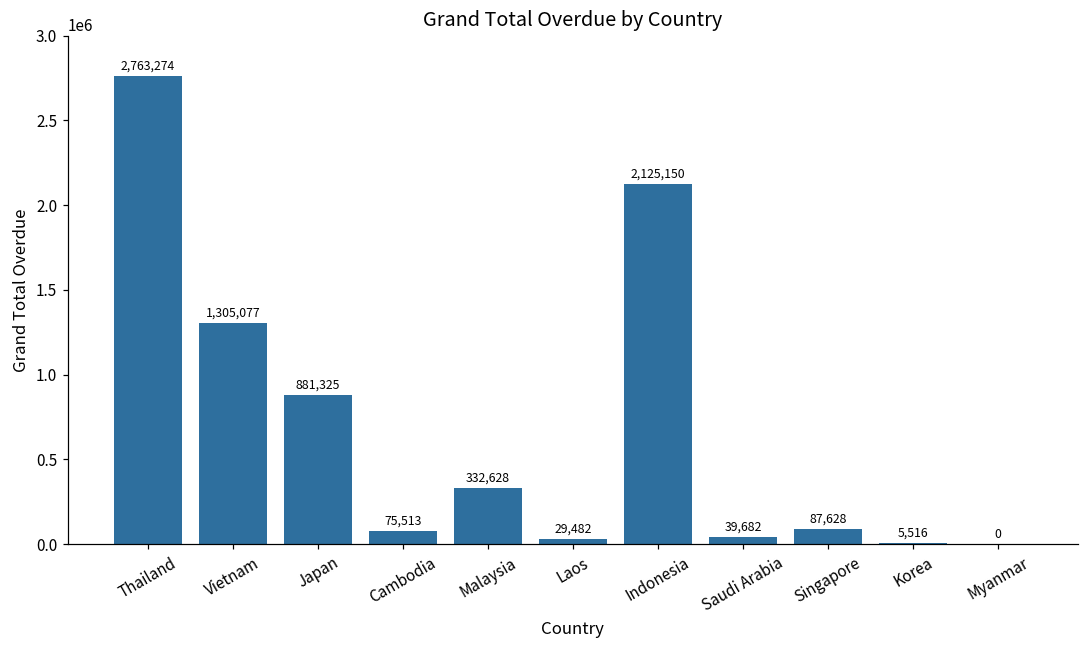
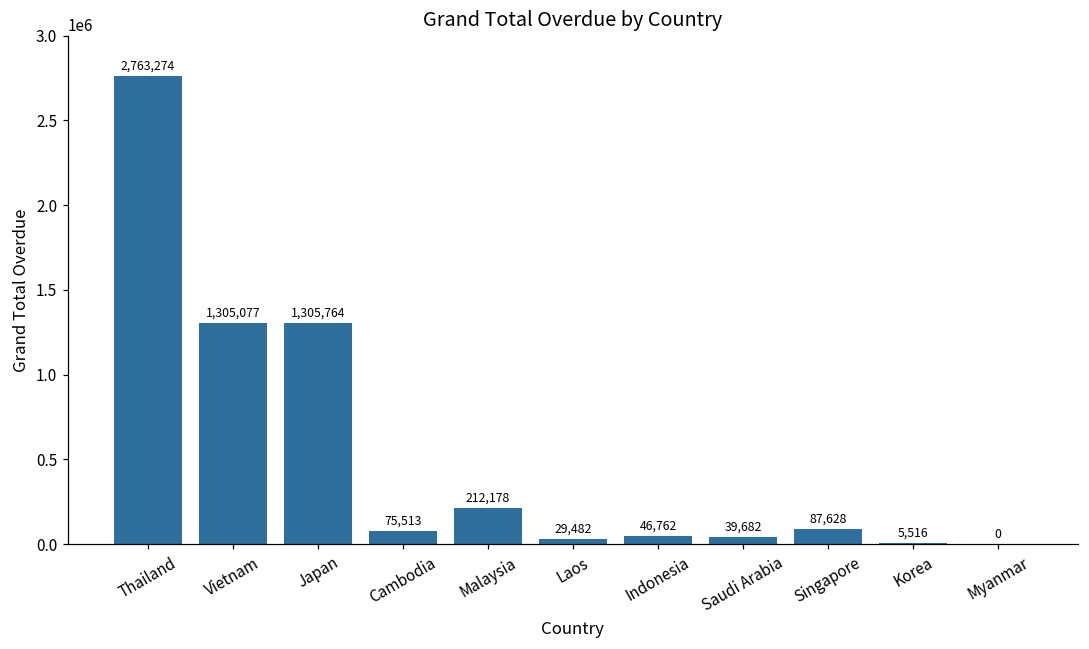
  {
    "Thailand": "2,763,274",
    "Vietnam": "1,305,077",
-   "Japan": "881,325",
+   "Japan": "1,305,764",
    "Cambodia": "75,513",
-   "Malaysia": "332,628",
+   "Malaysia": "212,178",
    "Laos": "29,482",
-   "Indonesia": "2,125,150",
+   "Indonesia": "46,762",
    "Saudi Arabia": "39,682",
    "Singapore": "87,628",
    "Korea": "5,516",
    "Myanmar": "0"
  }
